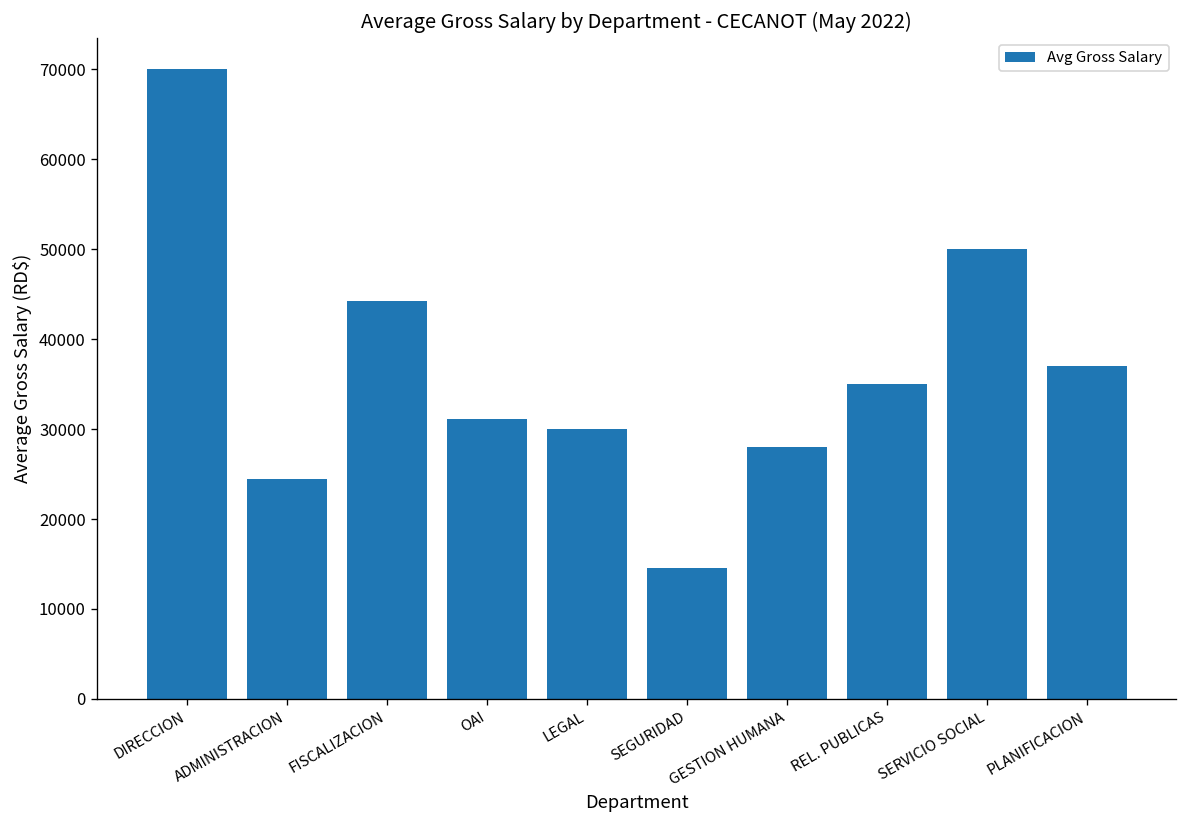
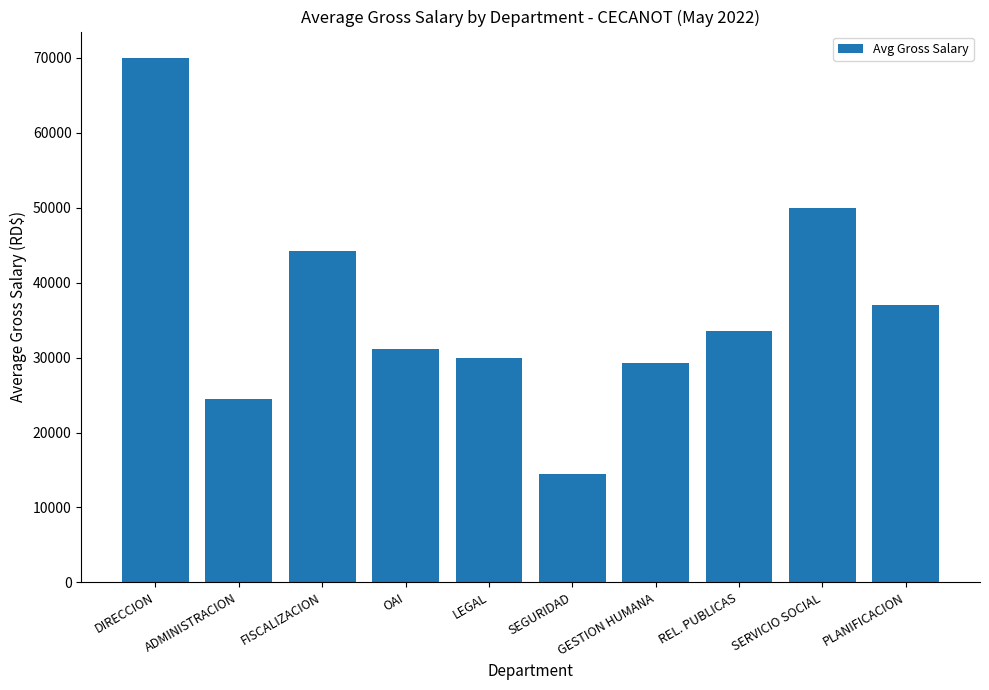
  {
    "DIRECCION": 70000,
    "ADMINISTRACION": 24000,
    "FISCALIZACION": 44000,
    "OAI": 31000,
    "LEGAL": 30000,
    "SEGURIDAD": 15000,
-   "GESTION HUMANA": 28000,
-   "REL. PUBLICAS": 35000,
+   "GESTION HUMANA": 29000,
+   "REL. PUBLICAS": 34000,
    "SERVICIO SOCIAL": 50000,
    "PLANIFICACION": 37000
  }
